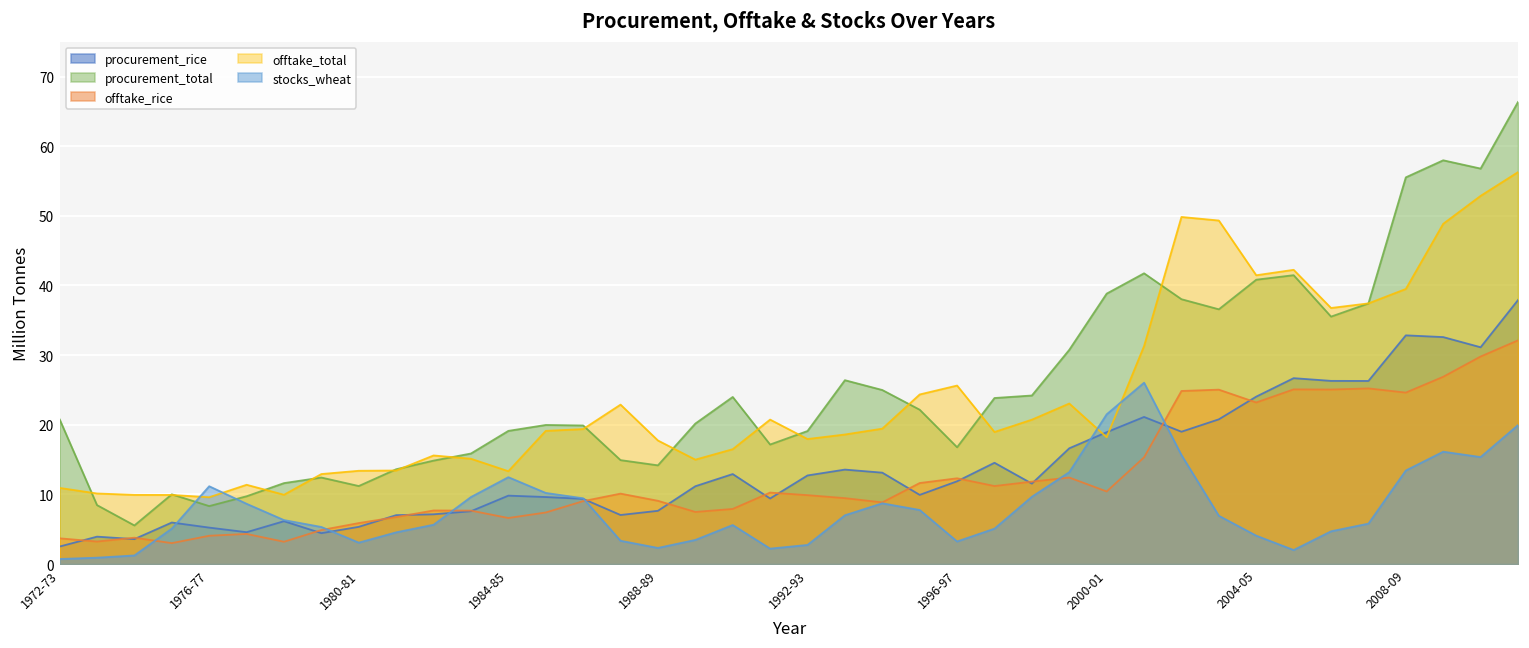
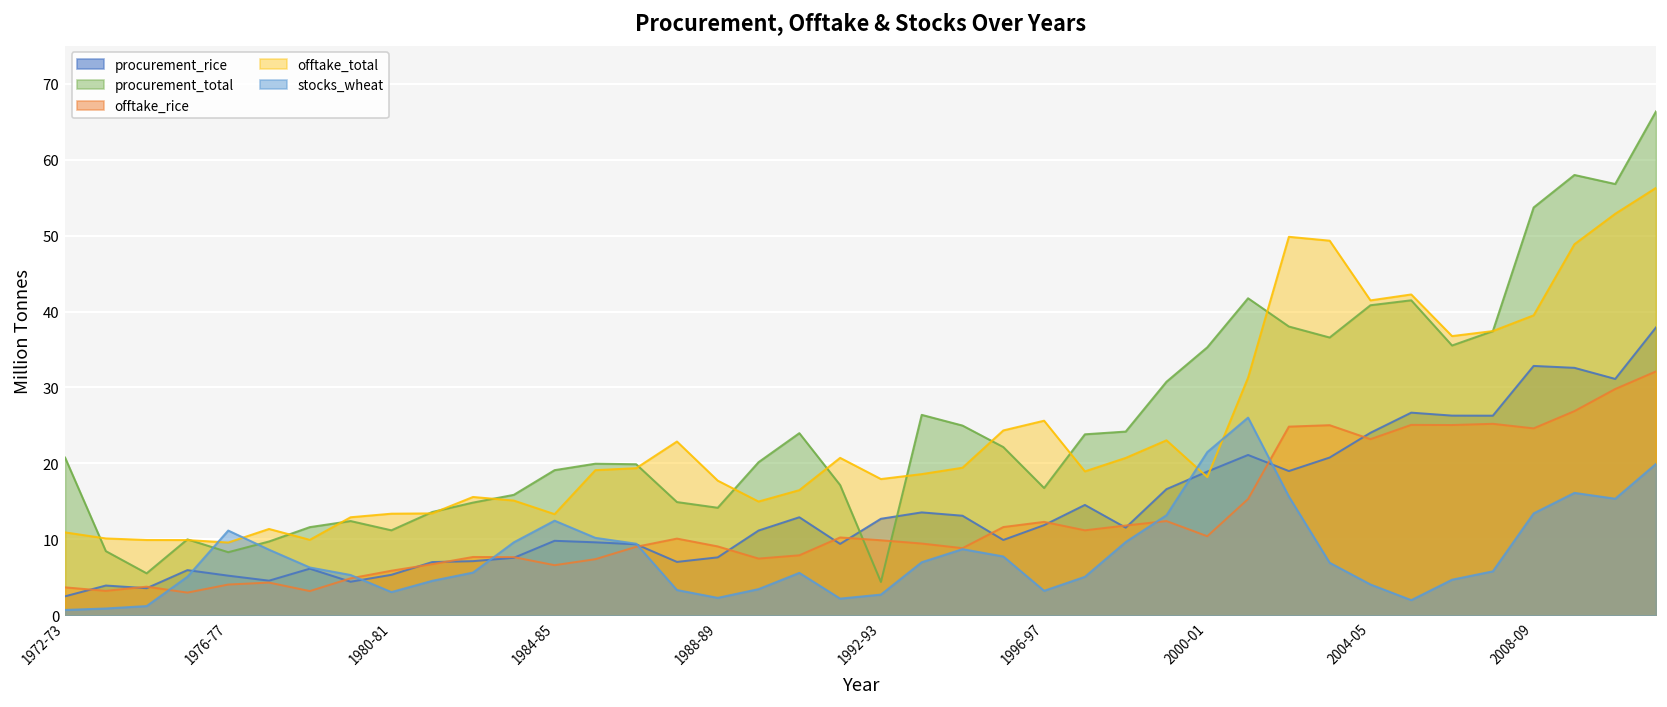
  {
    "procurement_total": {
      "1972-73": 21,
      "1976-77": 8,
      "1980-81": 11,
      "1984-85": 19,
      "1988-89": 14,
-     "1992-93": 19,
+     "1992-93": 4,
      "1996-97": 17,
-     "2000-01": 39,
+     "2000-01": 35,
      "2004-05": 41,
-     "2008-09": 56
+     "2008-09": 54
    }
  }
